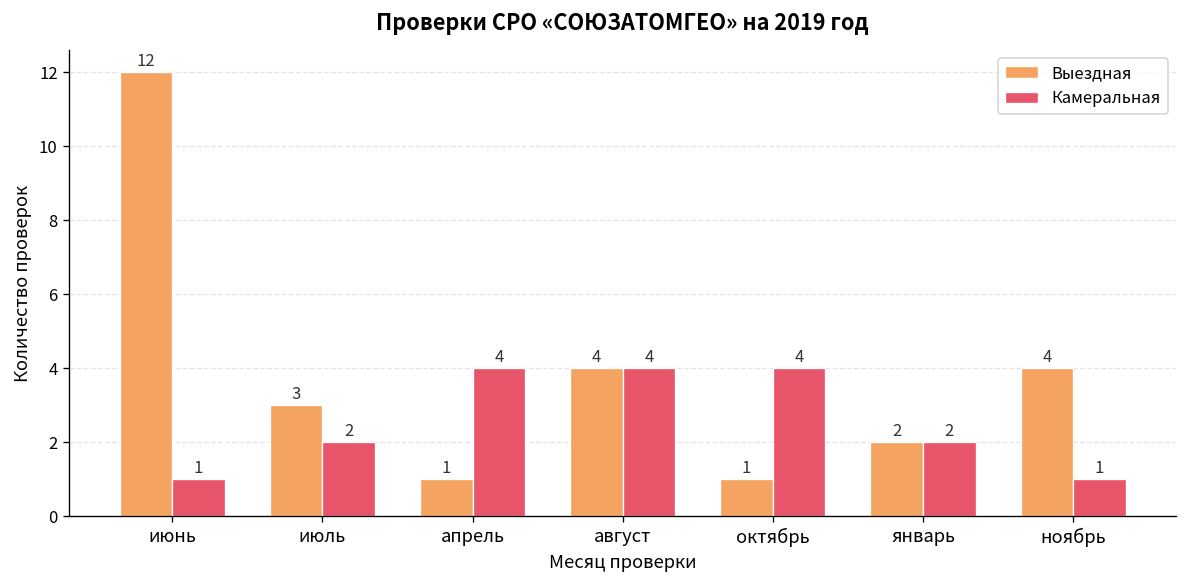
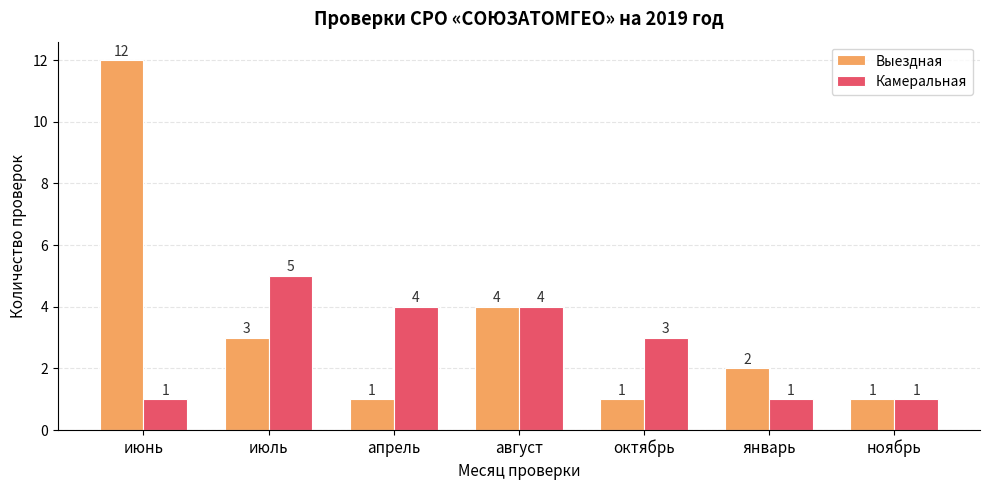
  {
    "Выездная": {
      "июнь": 12,
      "июль": 3,
      "апрель": 1,
      "август": 4,
      "октябрь": 1,
      "январь": 2,
-     "ноябрь": 4
+     "ноябрь": 1
    },
    "Камеральная": {
      "июнь": 1,
-     "июль": 2,
+     "июль": 5,
      "апрель": 4,
      "август": 4,
-     "октябрь": 4,
-     "январь": 2,
+     "октябрь": 3,
+     "январь": 1,
      "ноябрь": 1
    }
  }
